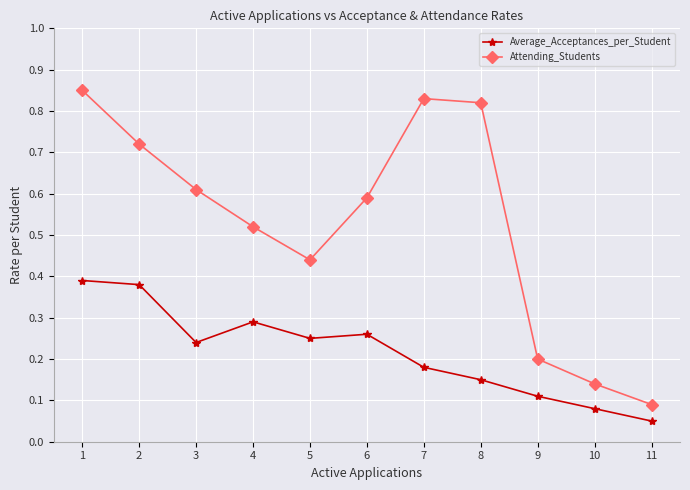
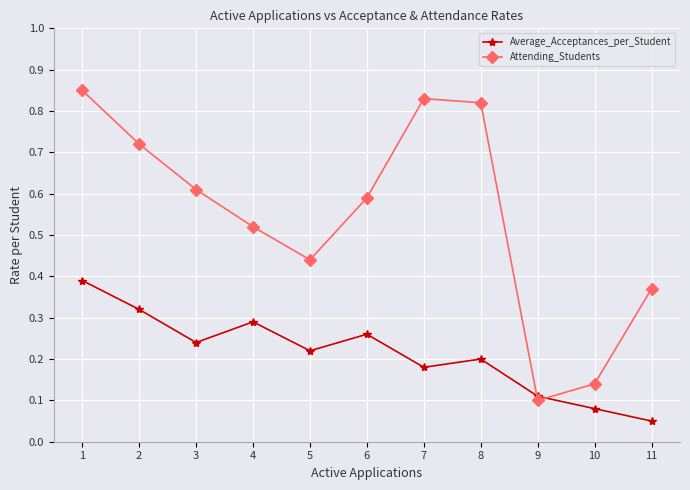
  {
    "Average_Acceptances_per_Student": {
      "1": 0.39,
-     "2": 0.38,
+     "2": 0.32,
      "3": 0.24,
      "4": 0.29,
-     "5": 0.25,
+     "5": 0.22,
      "6": 0.26,
      "7": 0.18,
-     "8": 0.15,
+     "8": 0.20,
      "9": 0.11,
      "10": 0.08,
      "11": 0.05
    },
    "Attending_Students": {
      "1": 0.85,
      "2": 0.72,
      "3": 0.61,
      "4": 0.52,
      "5": 0.44,
      "6": 0.59,
      "7": 0.83,
      "8": 0.82,
-     "9": 0.2,
+     "9": 0.1,
      "10": 0.14,
-     "11": 0.09
+     "11": 0.37
    }
  }
